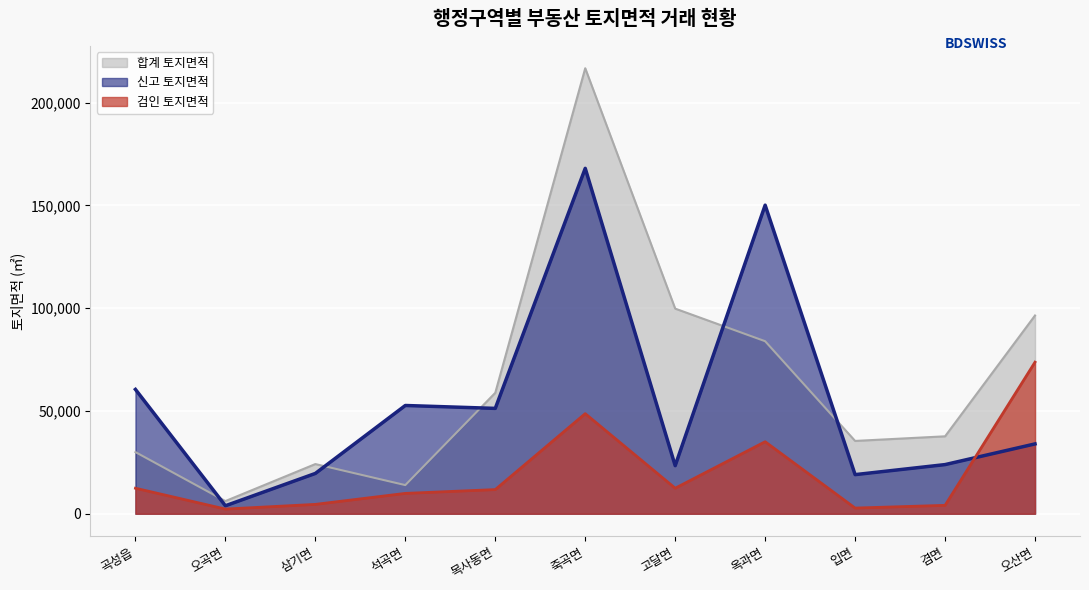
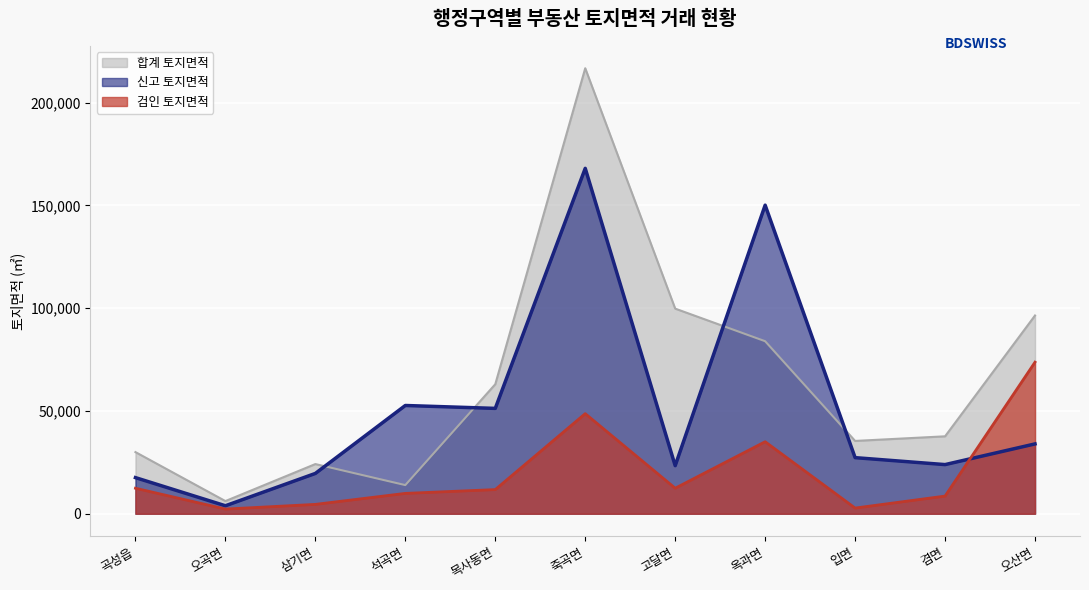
  {
    "합계 토지면적": {
      "곡성읍": "30,000",
      "오곡면": "6,000",
      "삼기면": "24,000",
      "석곡면": "14,000",
-     "목사동면": "59,000",
+     "목사동면": "63,000",
      "죽곡면": "217,000",
      "고달면": "100,000",
      "옥과면": "84,000",
      "입면": "35,000",
      "겸면": "38,000",
      "오산면": "96,000"
    },
    "신고 토지면적": {
-     "곡성읍": "60,000",
+     "곡성읍": "18,000",
      "오곡면": "4,000",
      "삼기면": "20,000",
      "석곡면": "53,000",
      "목사동면": "51,000",
      "죽곡면": "168,000",
      "고달면": "23,000",
      "옥과면": "150,000",
-     "입면": "19,000",
+     "입면": "27,000",
      "겸면": "24,000",
      "오산면": "34,000"
    },
    "검인 토지면적": {
      "곡성읍": "12,000",
      "오곡면": "2,000",
      "삼기면": "5,000",
      "석곡면": "10,000",
      "목사동면": "12,000",
      "죽곡면": "49,000",
      "고달면": "12,000",
      "옥과면": "35,000",
      "입면": "3,000",
-     "겸면": "4,000",
+     "겸면": "9,000",
      "오산면": "74,000"
    }
  }
